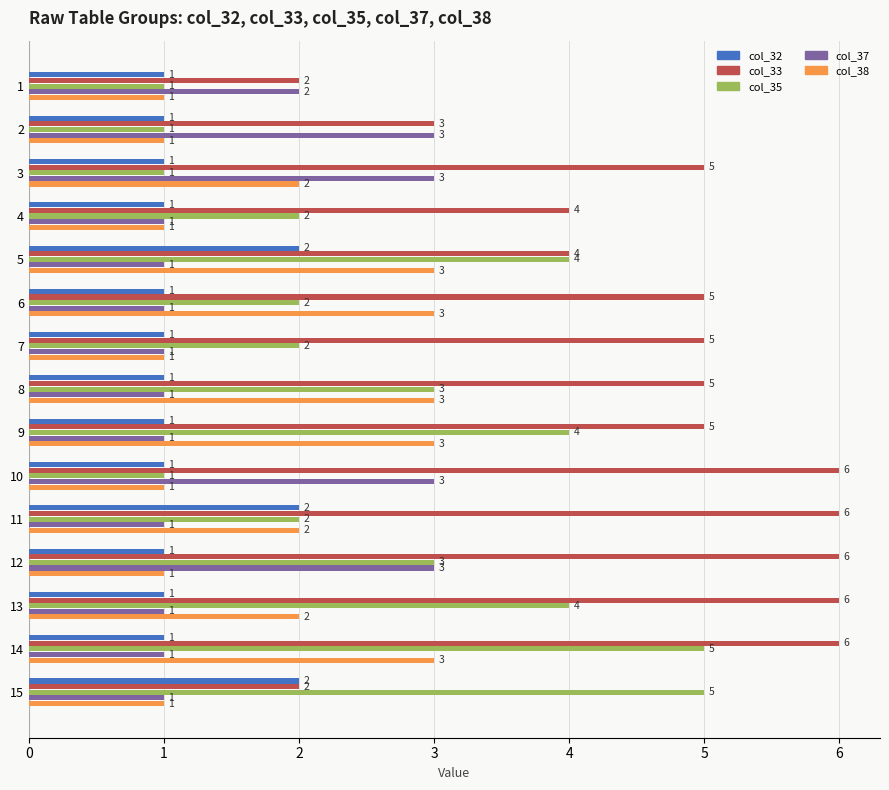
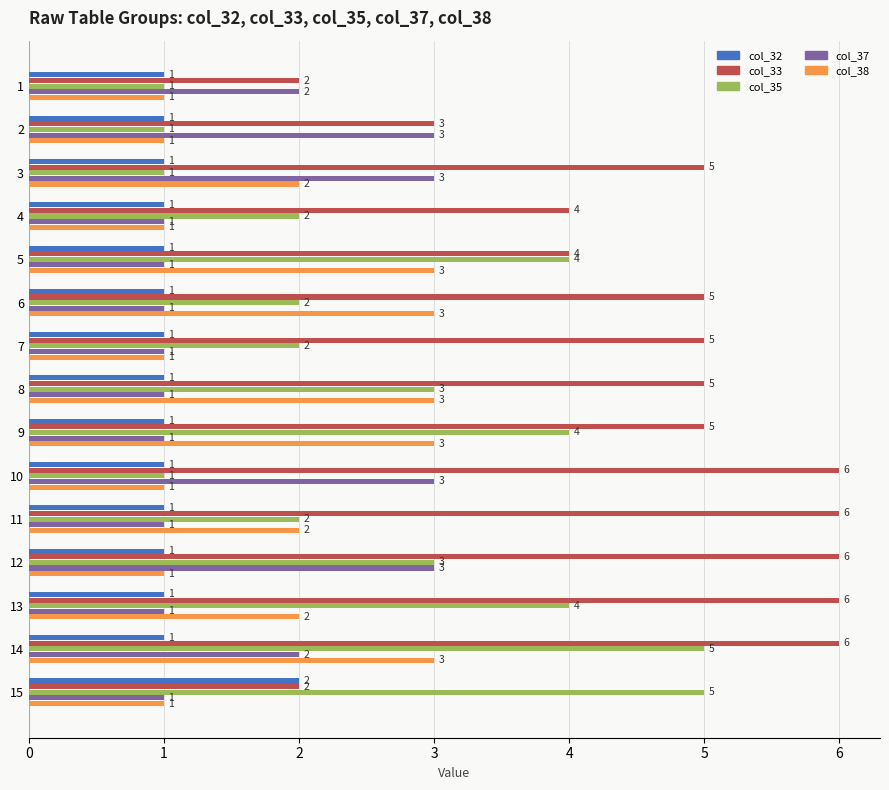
  {
    "col_32": {
      "1": 1,
      "2": 1,
      "3": 1,
      "4": 1,
-     "5": 2,
+     "5": 1,
      "6": 1,
      "7": 1,
      "8": 1,
      "9": 1,
      "10": 1,
-     "11": 2,
+     "11": 1,
      "12": 1,
      "13": 1,
      "14": 1
    },
    "col_33": {
      "1": 2,
      "2": 3,
      "3": 5,
      "4": 4,
      "6": 5,
      "7": 5,
      "8": 5,
      "9": 5,
      "10": 6,
      "11": 6,
      "12": 6,
      "13": 6,
      "14": 6
    },
    "col_35": {
      "1": 1,
      "2": 1,
      "3": 1,
      "4": 2,
      "6": 2,
      "7": 2,
      "8": 3,
      "9": 4,
      "10": 1,
      "11": 2,
      "13": 4,
      "14": 5,
      "15": 5
    },
    "col_37": {
      "1": 2,
      "2": 3,
      "3": 3,
      "5": 1,
      "6": 1,
      "8": 1,
      "9": 1,
      "10": 3,
      "11": 1,
      "13": 1,
-     "14": 1
+     "14": 2
    },
    "col_38": {
      "1": 1,
      "2": 1,
      "3": 2,
      "5": 3,
      "6": 3,
      "8": 3,
      "9": 3,
      "10": 1,
      "11": 2,
      "12": 1,
      "13": 2,
      "14": 3
    }
  }
